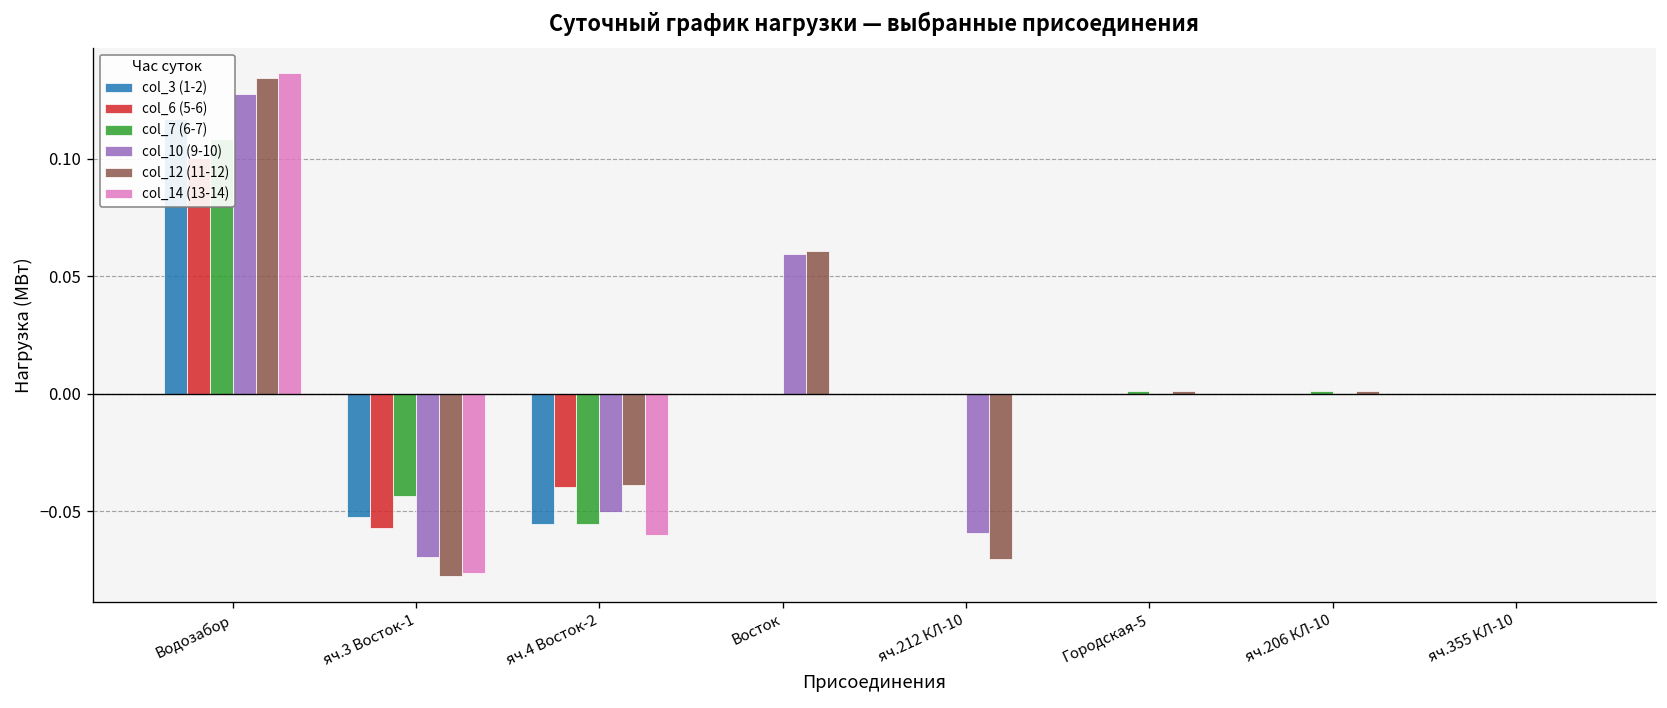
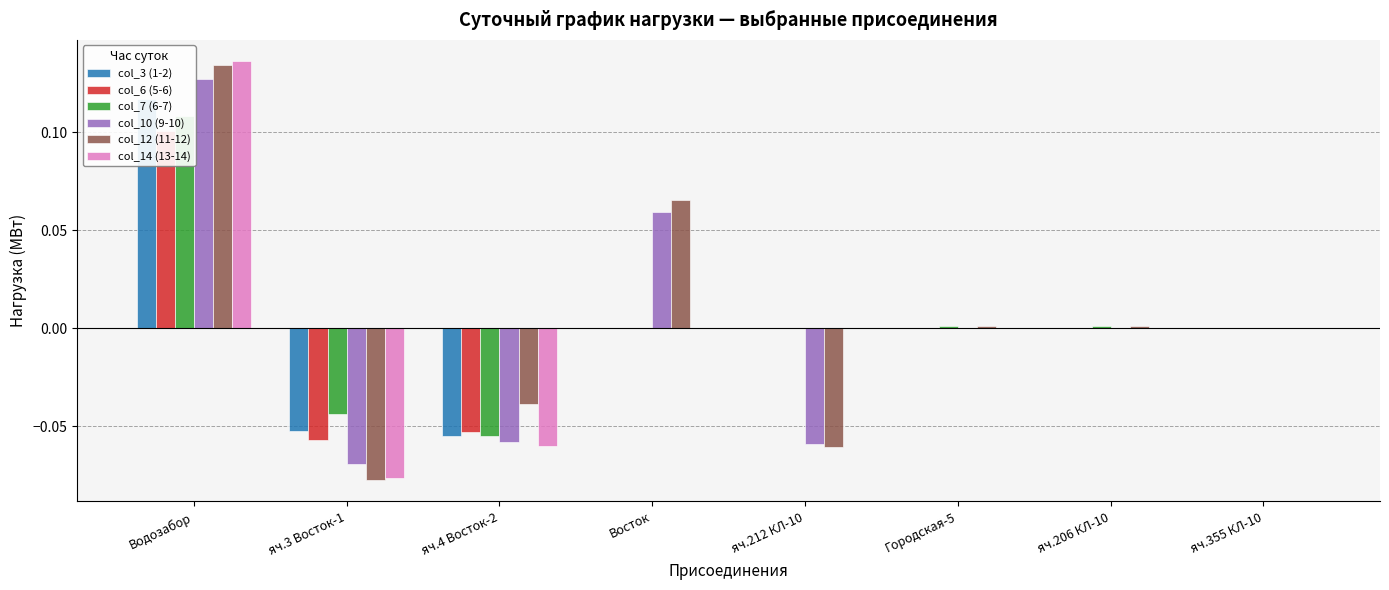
  {
    "col_3 (1-2)": {
      "яч.3 Восток-1": -0.053,
      "яч.4 Восток-2": -0.055,
      "Восток": 0.000,
      "яч.212 КЛ-10": 0.000,
      "Городская-5": 0.000,
      "яч.206 КЛ-10": 0.000,
      "яч.355 КЛ-10": 0.000
    },
    "col_6 (5-6)": {
      "яч.3 Восток-1": -0.057,
-     "яч.4 Восток-2": -0.040,
+     "яч.4 Восток-2": -0.053,
      "Восток": 0.000,
      "яч.212 КЛ-10": 0.000,
      "Городская-5": 0.000,
      "яч.206 КЛ-10": 0.000,
      "яч.355 КЛ-10": 0.000
    },
    "col_7 (6-7)": {
      "яч.3 Восток-1": -0.044,
      "яч.4 Восток-2": -0.055,
      "Восток": 0.000,
      "яч.212 КЛ-10": 0.000,
      "яч.355 КЛ-10": 0.000
    },
    "col_10 (9-10)": {
      "Водозабор": 0.127,
      "яч.3 Восток-1": -0.069,
-     "яч.4 Восток-2": -0.050,
+     "яч.4 Восток-2": -0.058,
      "Восток": 0.059,
      "яч.212 КЛ-10": -0.059,
      "Городская-5": 0.000,
      "яч.206 КЛ-10": 0.000,
      "яч.355 КЛ-10": 0.000
    },
    "col_12 (11-12)": {
      "Водозабор": 0.134,
      "яч.3 Восток-1": -0.078,
      "яч.4 Восток-2": -0.039,
-     "Восток": 0.061,
-     "яч.212 КЛ-10": -0.070,
+     "Восток": 0.066,
+     "яч.212 КЛ-10": -0.061,
      "яч.355 КЛ-10": 0.000
    },
    "col_14 (13-14)": {
      "Водозабор": 0.137,
      "яч.3 Восток-1": -0.076,
      "яч.4 Восток-2": -0.060,
      "Восток": 0.000,
      "яч.212 КЛ-10": 0.000,
      "Городская-5": 0.000,
      "яч.206 КЛ-10": 0.000,
      "яч.355 КЛ-10": 0.000
    }
  }
